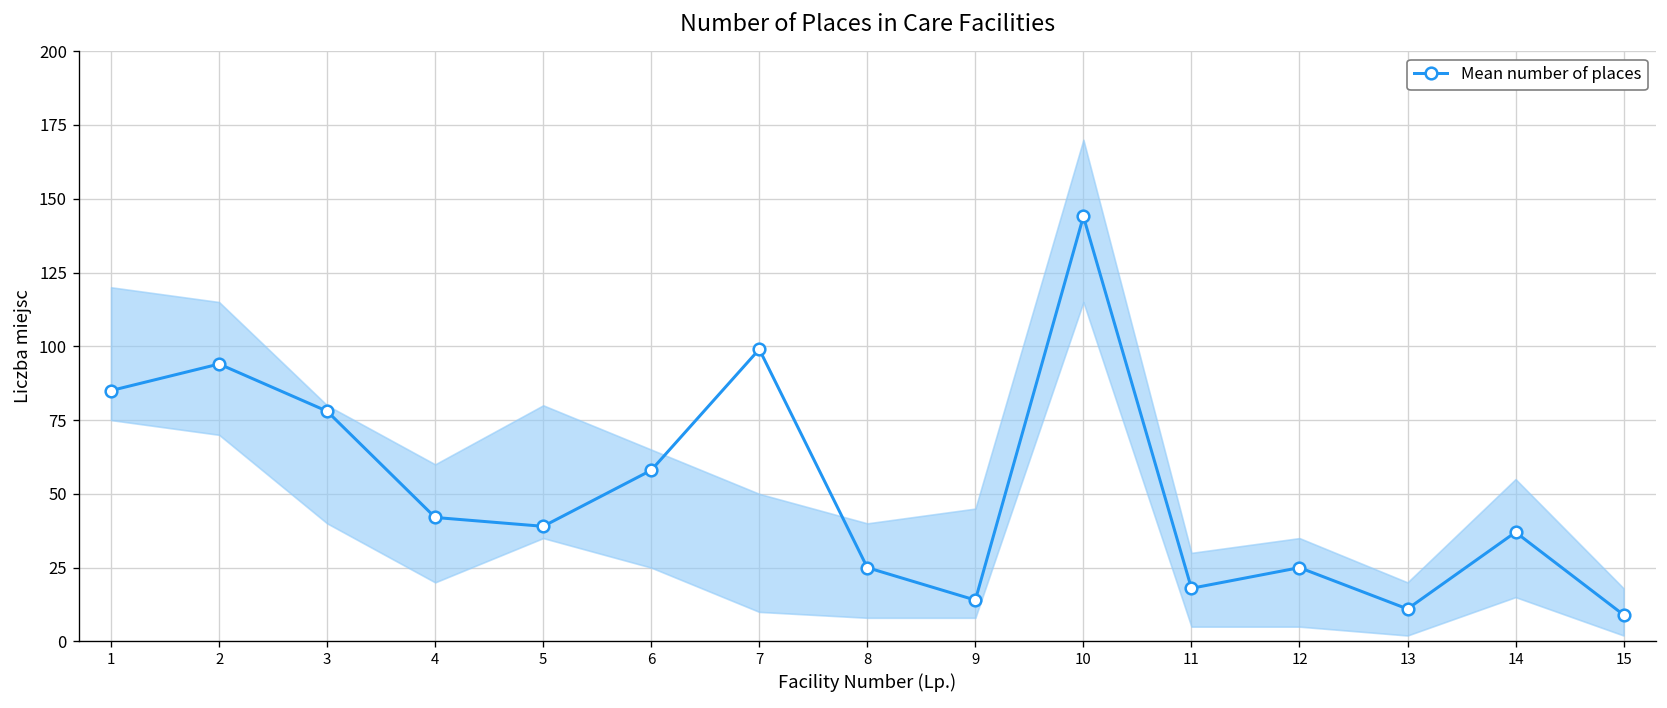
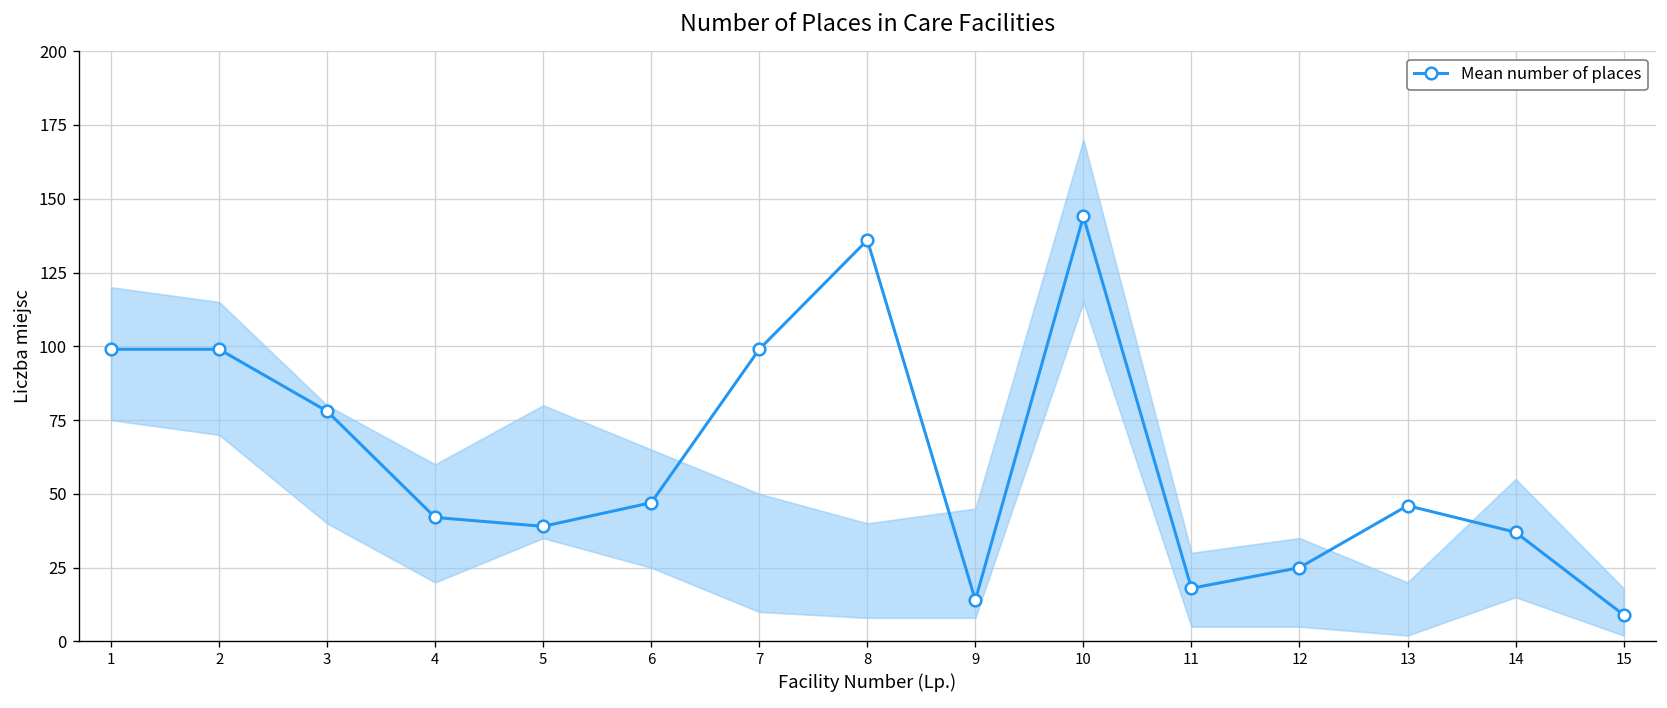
  {
    "Mean number of places": {
-     "1": 85,
-     "2": 94,
+     "1": 99,
+     "2": 99,
      "3": 78,
      "4": 42,
      "5": 39,
-     "6": 58,
+     "6": 47,
      "7": 99,
-     "8": 25,
+     "8": 136,
      "9": 14,
      "10": 144,
      "11": 18,
      "12": 25,
-     "13": 11,
+     "13": 46,
      "14": 37,
      "15": 9
    }
  }
